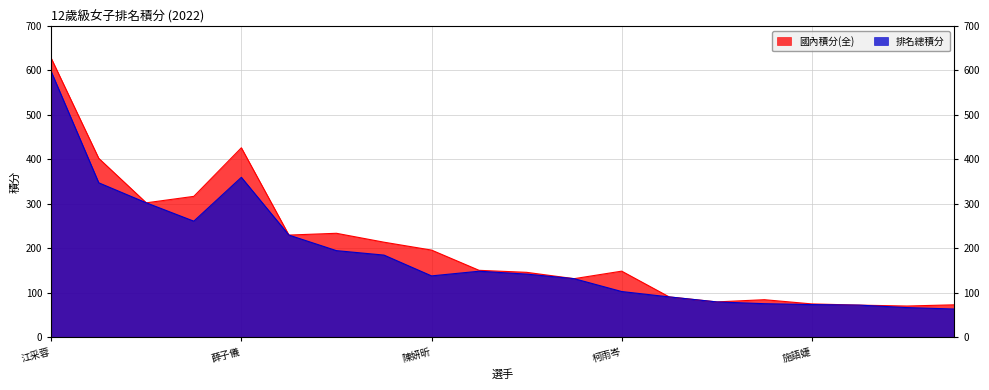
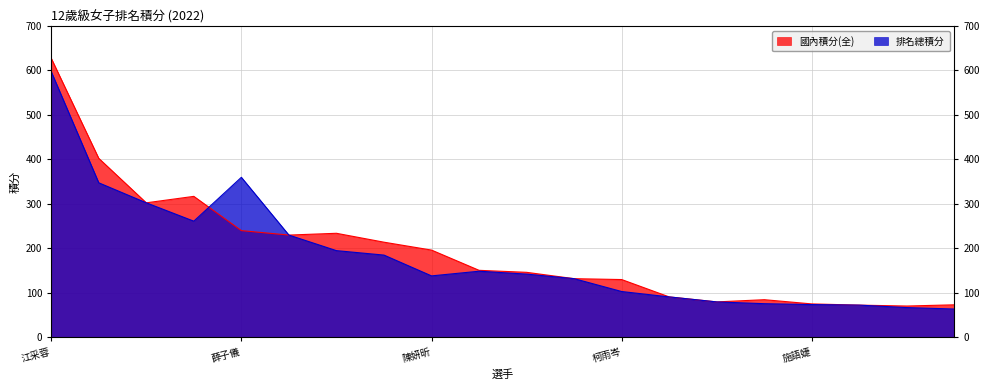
  {
    "國內積分(全)": {
      "江采蓉": 630,
-     "薛子儀": 430,
+     "薛子儀": 240,
      "陳妍昕": 200,
-     "柯雨岑": 150
+     "柯雨岑": 130
    },
    "排名總積分": {
      "江采蓉": 600,
      "薛子儀": 360,
      "陳妍昕": 140,
      "柯雨岑": 100
    }
  }
